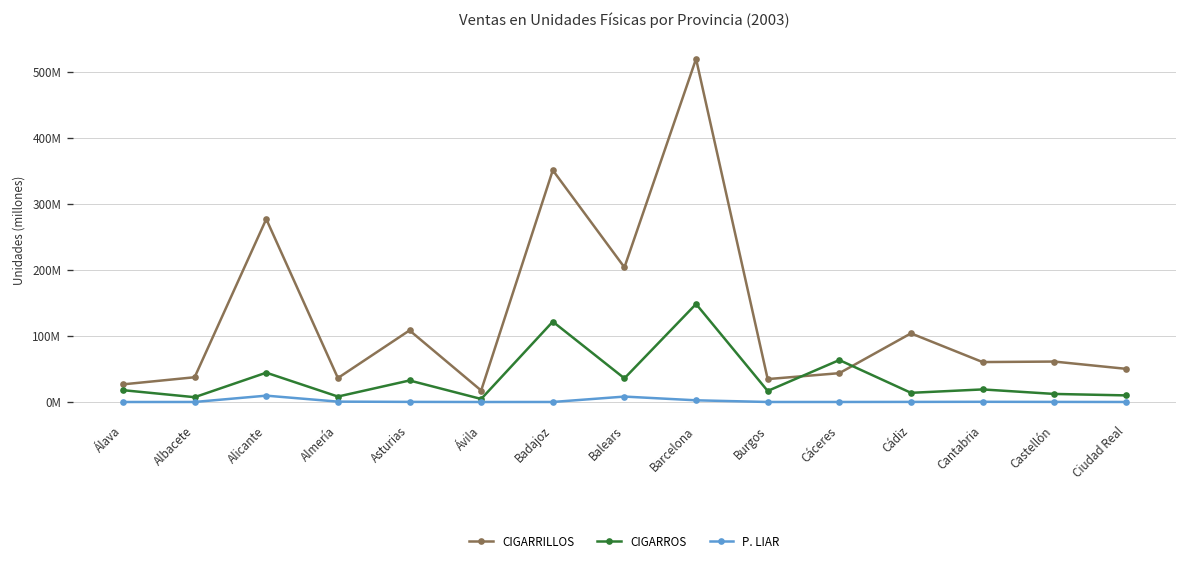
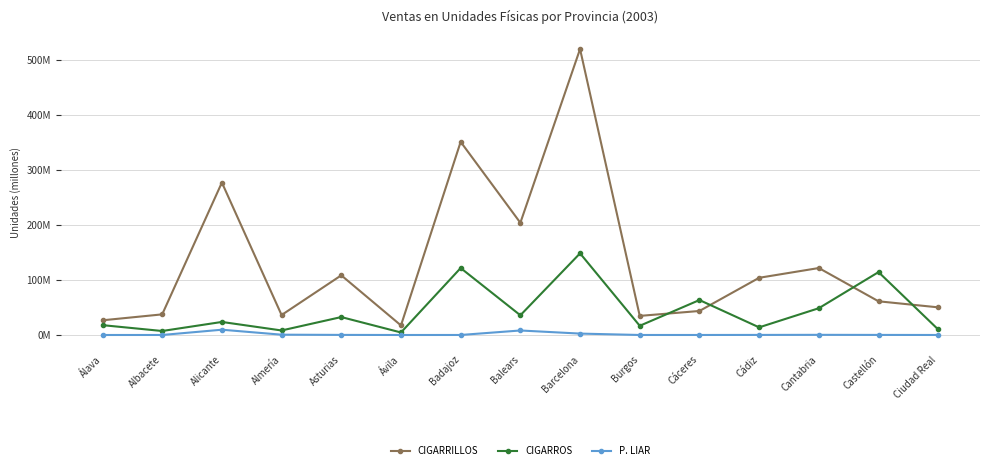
  {
    "CIGARRILLOS": {
      "Álava": 30000000,
      "Albacete": 40000000,
      "Alicante": 280000000,
      "Almería": 40000000,
      "Asturias": 110000000,
      "Ávila": 20000000,
      "Badajoz": 350000000,
      "Balears": 200000000,
      "Barcelona": 520000000,
      "Burgos": 30000000,
      "Cáceres": 40000000,
      "Cádiz": 100000000,
-     "Cantabria": 60000000,
+     "Cantabria": 120000000,
      "Castellón": 60000000,
      "Ciudad Real": 50000000
    },
    "CIGARROS": {
      "Álava": 20000000,
      "Albacete": 10000000,
-     "Alicante": 40000000,
+     "Alicante": 20000000,
      "Almería": 10000000,
      "Asturias": 30000000,
      "Ávila": 0,
      "Badajoz": 120000000,
      "Balears": 40000000,
      "Barcelona": 150000000,
      "Burgos": 20000000,
      "Cáceres": 60000000,
      "Cádiz": 10000000,
-     "Cantabria": 20000000,
-     "Castellón": 10000000,
+     "Cantabria": 50000000,
+     "Castellón": 110000000,
      "Ciudad Real": 10000000
    },
    "P. LIAR": {
      "Álava": 0,
      "Albacete": 0,
      "Alicante": 10000000,
      "Almería": 0,
      "Asturias": 0,
      "Ávila": 0,
      "Badajoz": 0,
      "Balears": 10000000,
      "Barcelona": 0,
      "Burgos": 0,
      "Cáceres": 0,
      "Cádiz": 0,
      "Cantabria": 0,
      "Castellón": 0,
      "Ciudad Real": 0
    }
  }
